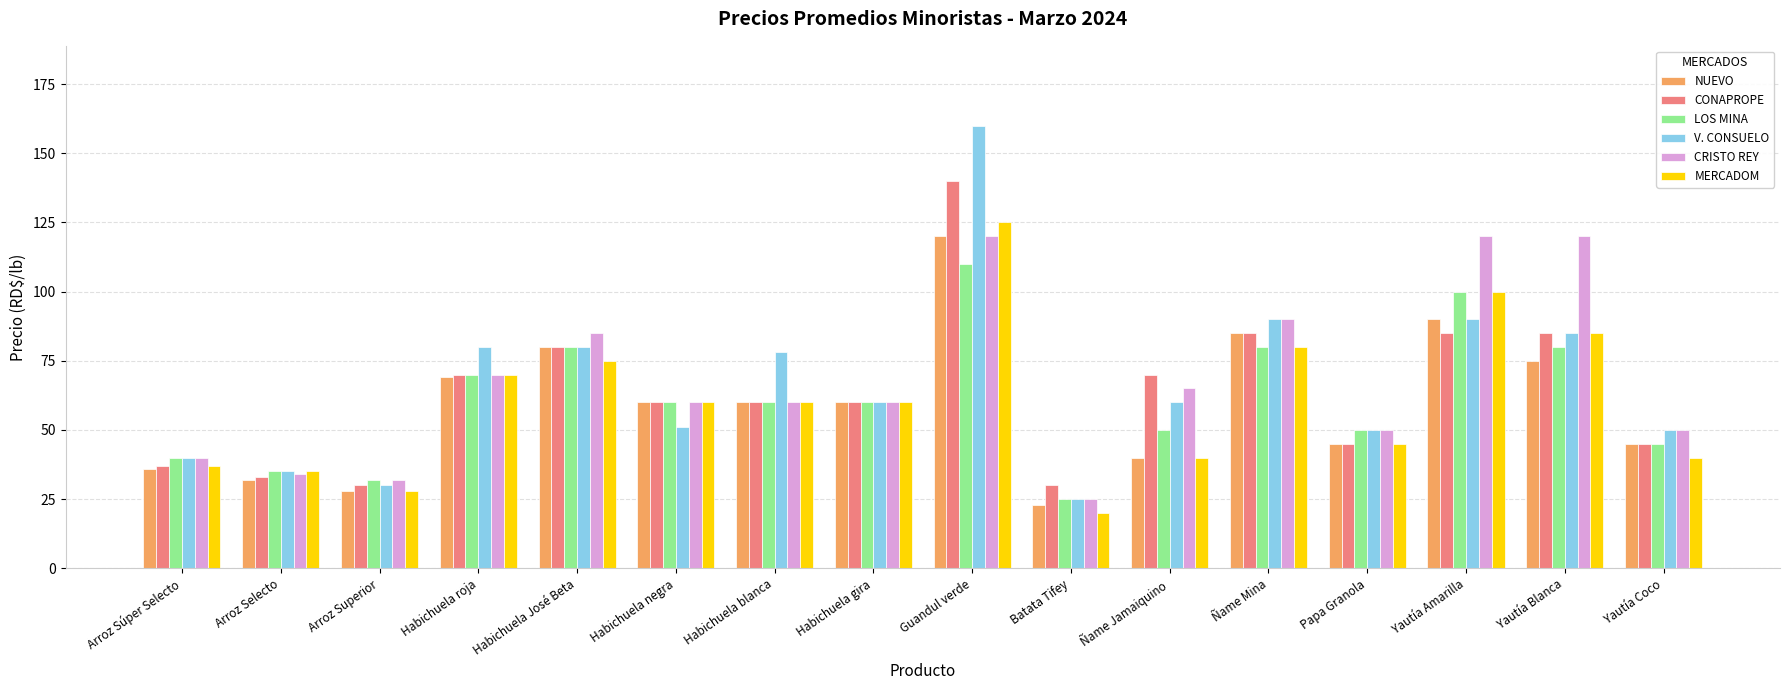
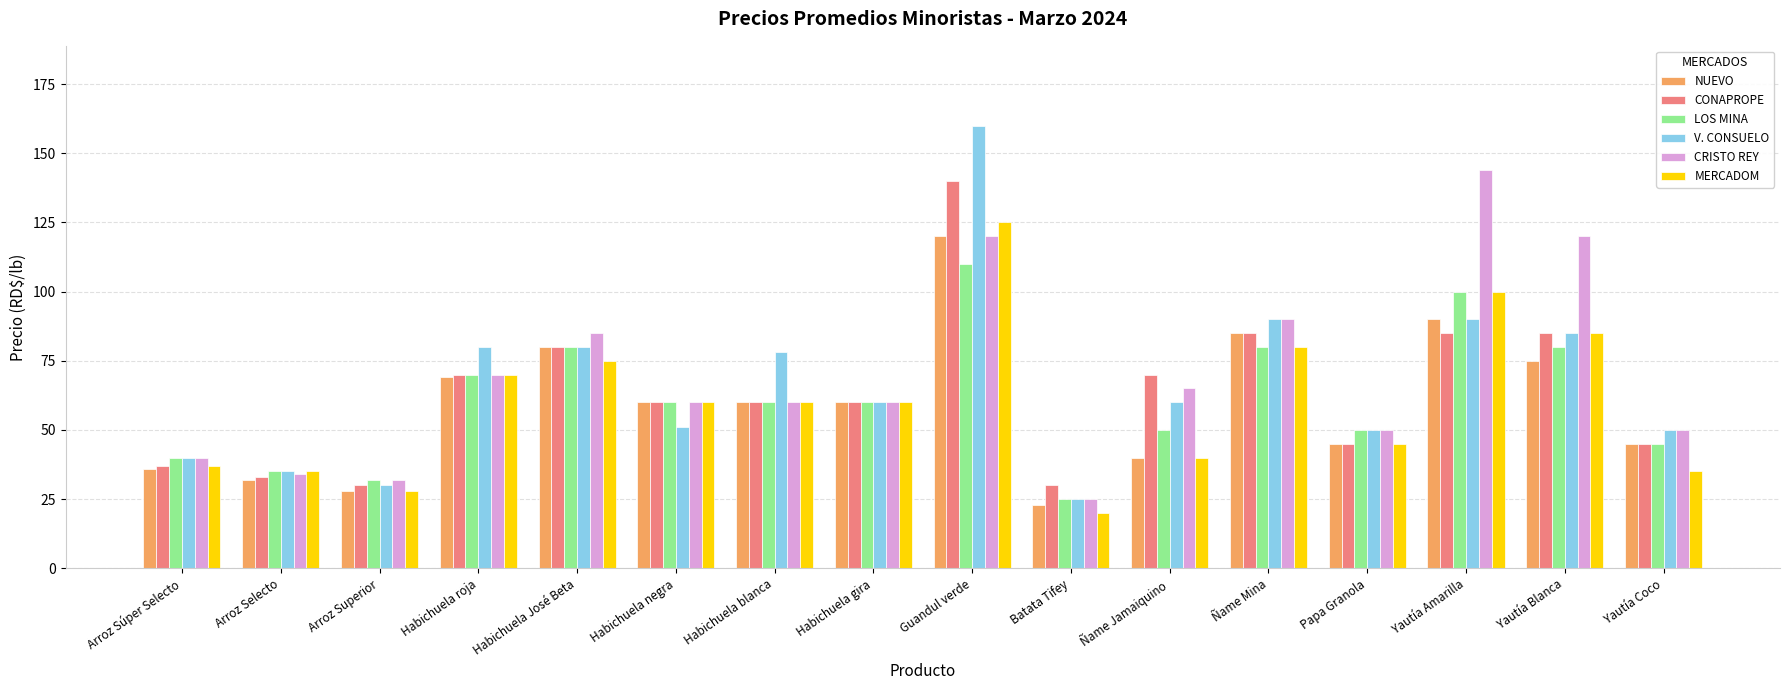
  {
    "LOS MINA": {
      "Arroz Súper Selecto": 40,
      "Arroz Selecto": 35,
      "Arroz Superior": 32,
      "Habichuela roja": 70,
      "Habichuela José Beta": 80,
      "Habichuela negra": 60,
      "Habichuela blanca": 60,
      "Habichuela gira": 60,
      "Guandul verde": 110,
      "Batata Tifey": 25,
      "Ñame Jamaiquino": 50,
      "Ñame Mina": 80,
      "Papa Granola": 50,
      "Yautía Amarilla": 100,
      "Yautía Blanca": 80,
      "Yautía Coco": 45
    },
    "V. CONSUELO": {
      "Arroz Súper Selecto": 40,
      "Arroz Selecto": 35,
      "Arroz Superior": 30,
      "Habichuela roja": 80,
      "Habichuela José Beta": 80,
      "Habichuela negra": 51,
      "Habichuela blanca": 78,
      "Habichuela gira": 60,
      "Guandul verde": 160,
      "Batata Tifey": 25,
      "Ñame Jamaiquino": 60,
      "Ñame Mina": 90,
      "Papa Granola": 50,
      "Yautía Amarilla": 90,
      "Yautía Blanca": 85,
      "Yautía Coco": 50
    },
    "CRISTO REY": {
      "Arroz Súper Selecto": 40,
      "Arroz Selecto": 34,
      "Arroz Superior": 32,
      "Habichuela roja": 70,
      "Habichuela José Beta": 85,
      "Habichuela negra": 60,
      "Habichuela blanca": 60,
      "Habichuela gira": 60,
      "Guandul verde": 120,
      "Batata Tifey": 25,
      "Ñame Jamaiquino": 65,
      "Ñame Mina": 90,
      "Papa Granola": 50,
-     "Yautía Amarilla": 120,
+     "Yautía Amarilla": 144,
      "Yautía Blanca": 120,
      "Yautía Coco": 50
    },
    "MERCADOM": {
      "Arroz Súper Selecto": 37,
      "Arroz Selecto": 35,
      "Arroz Superior": 28,
      "Habichuela roja": 70,
      "Habichuela José Beta": 75,
      "Habichuela negra": 60,
      "Habichuela blanca": 60,
      "Habichuela gira": 60,
      "Guandul verde": 125,
      "Batata Tifey": 20,
      "Ñame Jamaiquino": 40,
      "Ñame Mina": 80,
      "Papa Granola": 45,
      "Yautía Amarilla": 100,
      "Yautía Blanca": 85,
-     "Yautía Coco": 40
+     "Yautía Coco": 35
    }
  }
